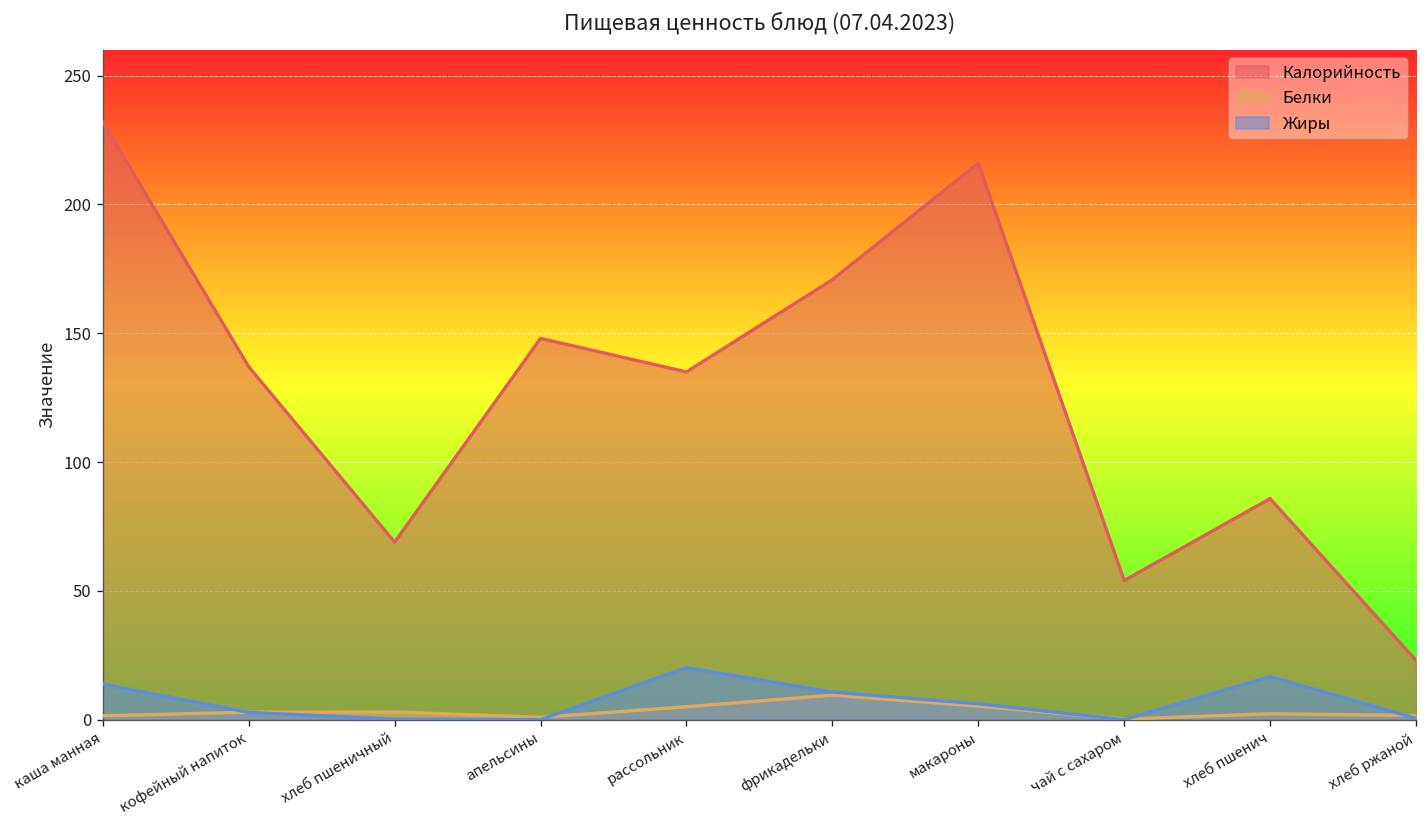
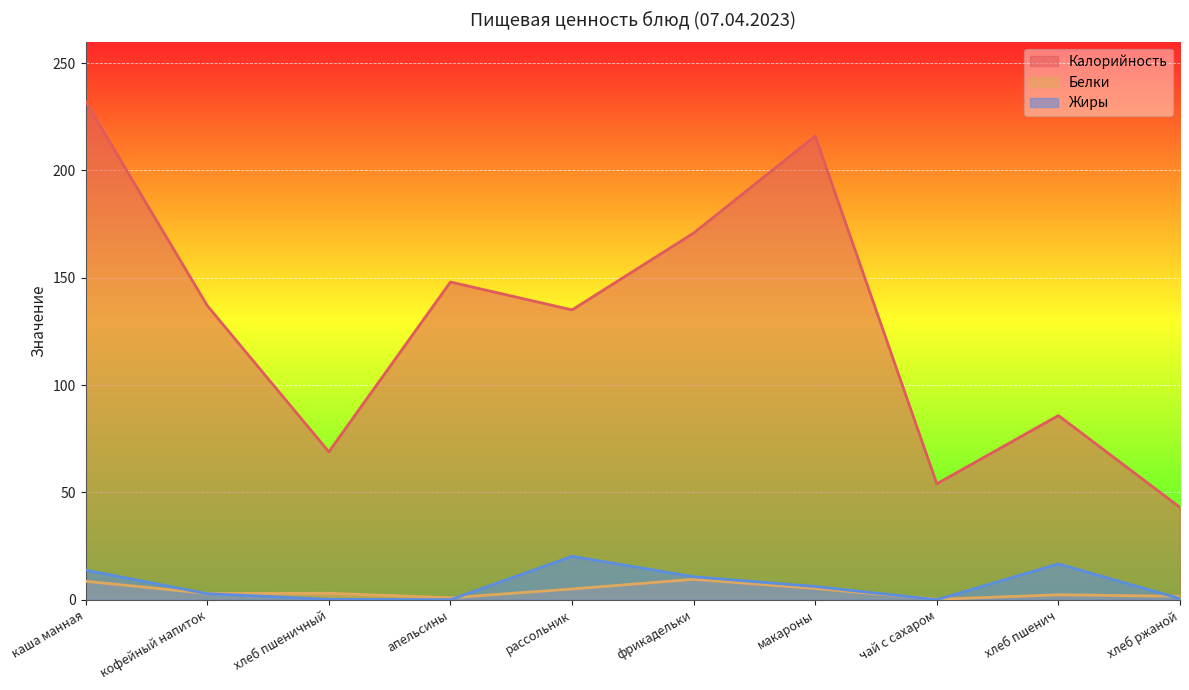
  {
    "Калорийность": {
      "каша манная": 232,
      "кофейный напиток": 137,
      "хлеб пшеничный": 69,
      "апельсины": 148,
      "рассольник": 135,
      "фрикадельки": 171,
      "макароны": 216,
      "чай с сахаром": 54,
      "хлеб пшенич": 86,
-     "хлеб ржаной": 23
+     "хлеб ржаной": 43
    },
    "Белки": {
-     "каша манная": 2,
+     "каша манная": 9,
      "хлеб пшеничный": 3,
      "рассольник": 5,
      "фрикадельки": 10,
      "хлеб пшенич": 2
    },
    "Жиры": {
      "каша манная": 14,
      "хлеб пшеничный": 0,
      "рассольник": 20,
      "фрикадельки": 11,
      "хлеб пшенич": 17
    }
  }
